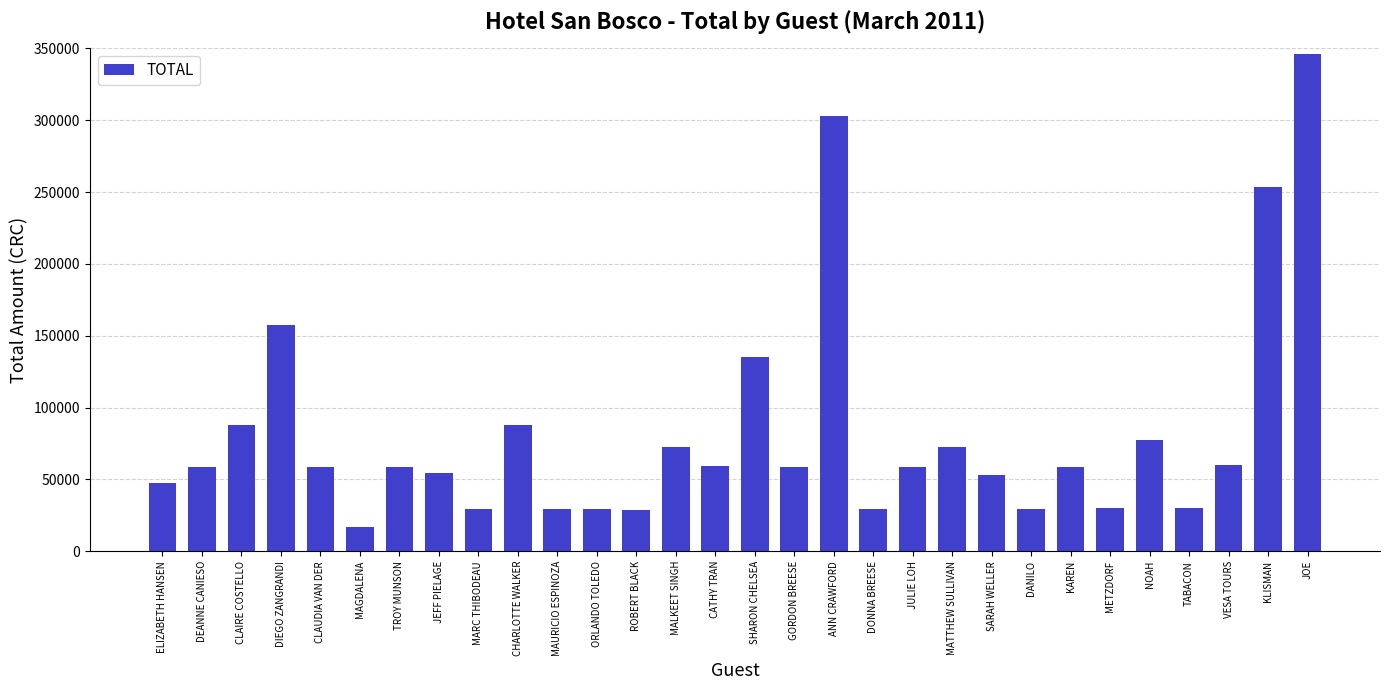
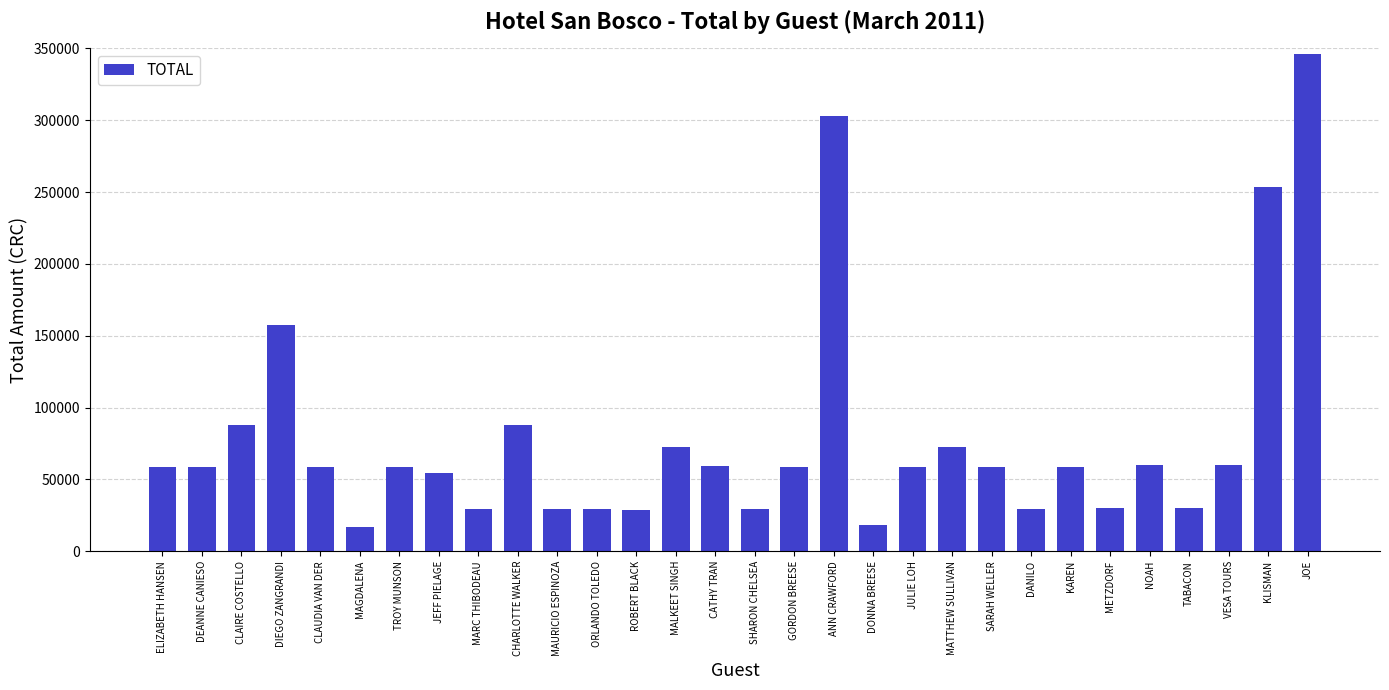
  {
-   "ELIZABETH HANSEN": 47000,
+   "ELIZABETH HANSEN": 59000,
    "DEANNE CANIESO": 59000,
    "CLAIRE COSTELLO": 88000,
    "DIEGO ZANGRANDI": 158000,
    "CLAUDIA VAN DER": 59000,
    "MAGDALENA": 17000,
    "TROY MUNSON": 59000,
    "JEFF PIELAGE": 55000,
    "MARC THIBODEAU": 29000,
    "CHARLOTTE WALKER": 88000,
    "MAURICIO ESPINOZA": 29000,
    "ORLANDO TOLEDO": 29000,
    "ROBERT BLACK": 29000,
    "MALKEET SINGH": 73000,
    "CATHY TRAN": 59000,
-   "SHARON CHELSEA": 135000,
+   "SHARON CHELSEA": 29000,
    "GORDON BREESE": 59000,
    "ANN CRAWFORD": 303000,
-   "DONNA BREESE": 29000,
+   "DONNA BREESE": 18000,
    "JULIE LOH": 59000,
    "MATTHEW SULLIVAN": 73000,
-   "SARAH WELLER": 53000,
+   "SARAH WELLER": 59000,
    "DANILO": 29000,
    "KAREN": 59000,
    "METZDORF": 30000,
-   "NOAH": 78000,
+   "NOAH": 60000,
    "TABACON": 30000,
    "VESA TOURS": 60000,
    "KLISMAN": 254000,
    "JOE": 346000
  }
